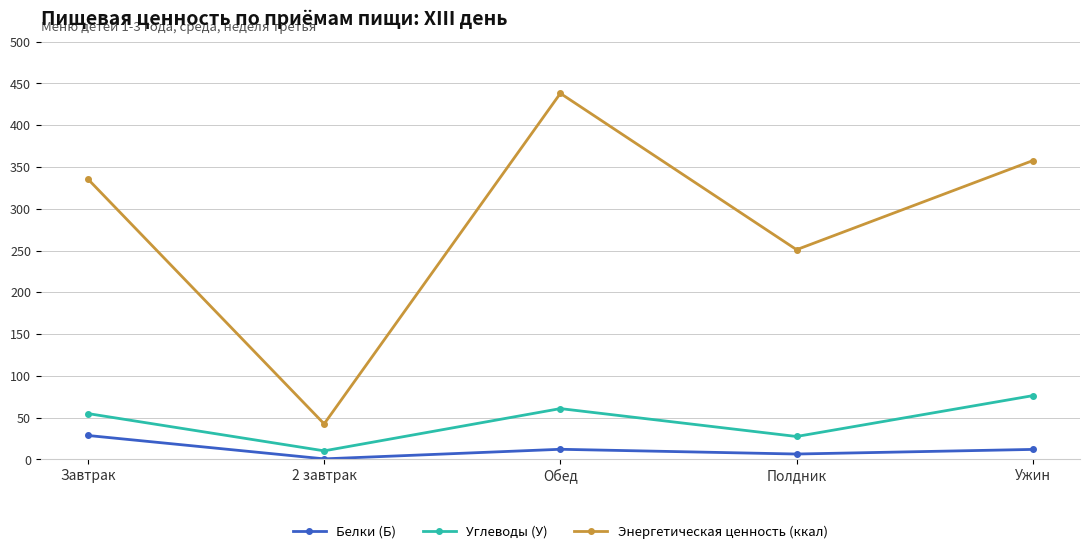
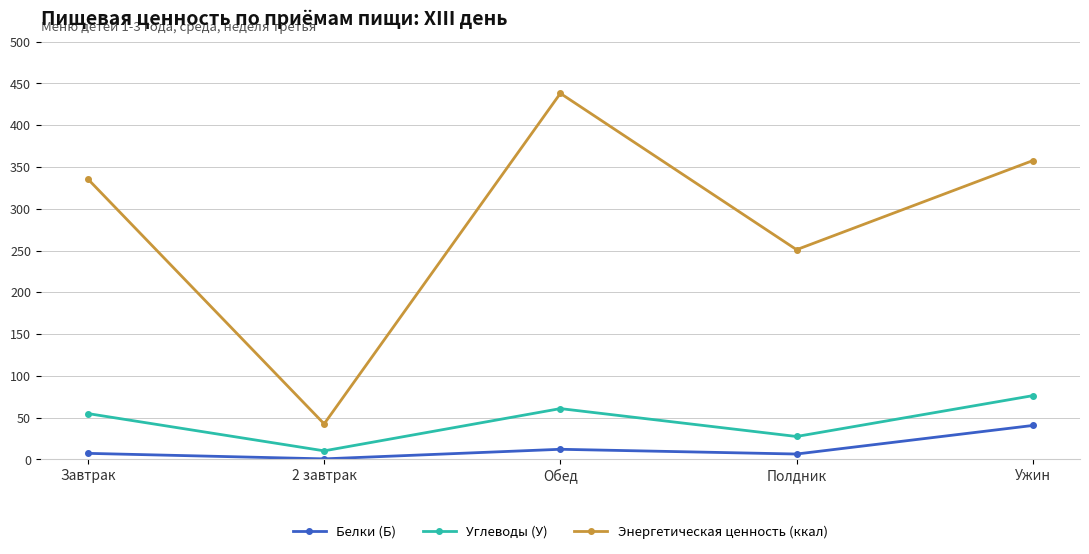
  {
    "Белки (Б)": {
-     "Завтрак": 30,
+     "Завтрак": 10,
      "2 завтрак": 0,
      "Обед": 10,
      "Полдник": 10,
-     "Ужин": 10
+     "Ужин": 40
    },
    "Углеводы (У)": {
      "Завтрак": 50,
      "2 завтрак": 10,
      "Обед": 60,
      "Полдник": 30,
      "Ужин": 80
    },
    "Энергетическая ценность (ккал)": {
      "Завтрак": 340,
      "2 завтрак": 40,
      "Обед": 440,
      "Полдник": 250,
      "Ужин": 360
    }
  }
